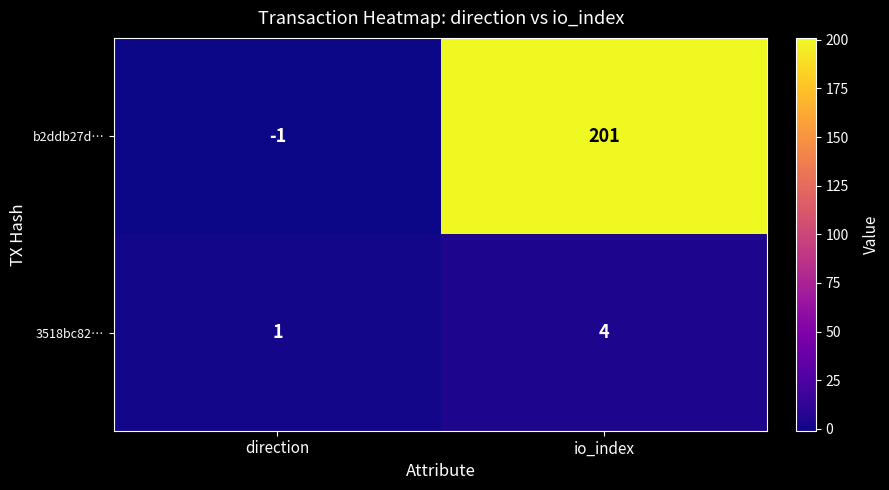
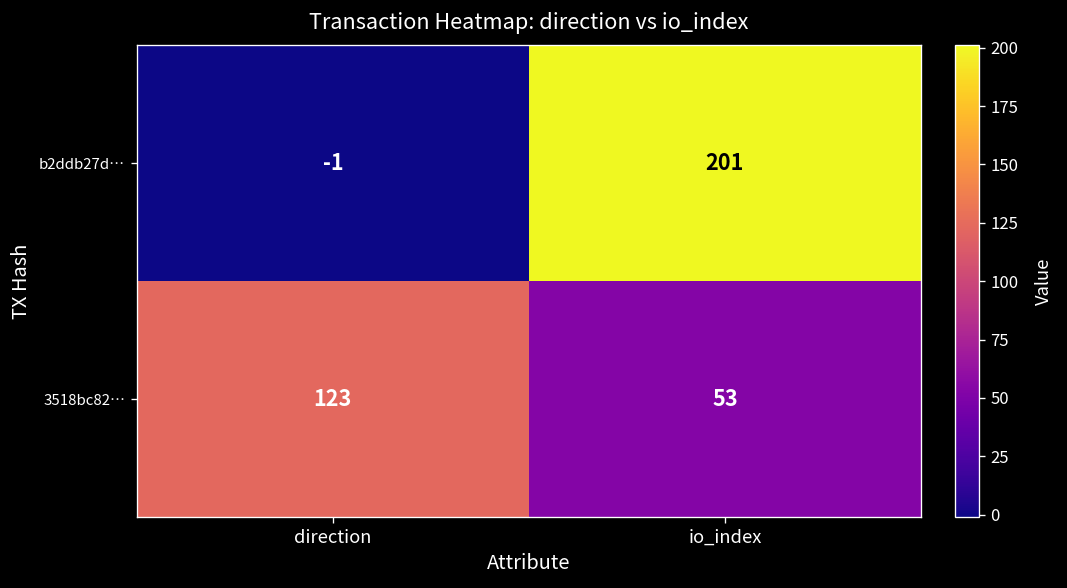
  {
    "b2ddb27d…": {
      "direction": -1,
      "io_index": 201
    },
    "3518bc82…": {
-     "direction": 1,
-     "io_index": 4
+     "direction": 123,
+     "io_index": 53
    }
  }
